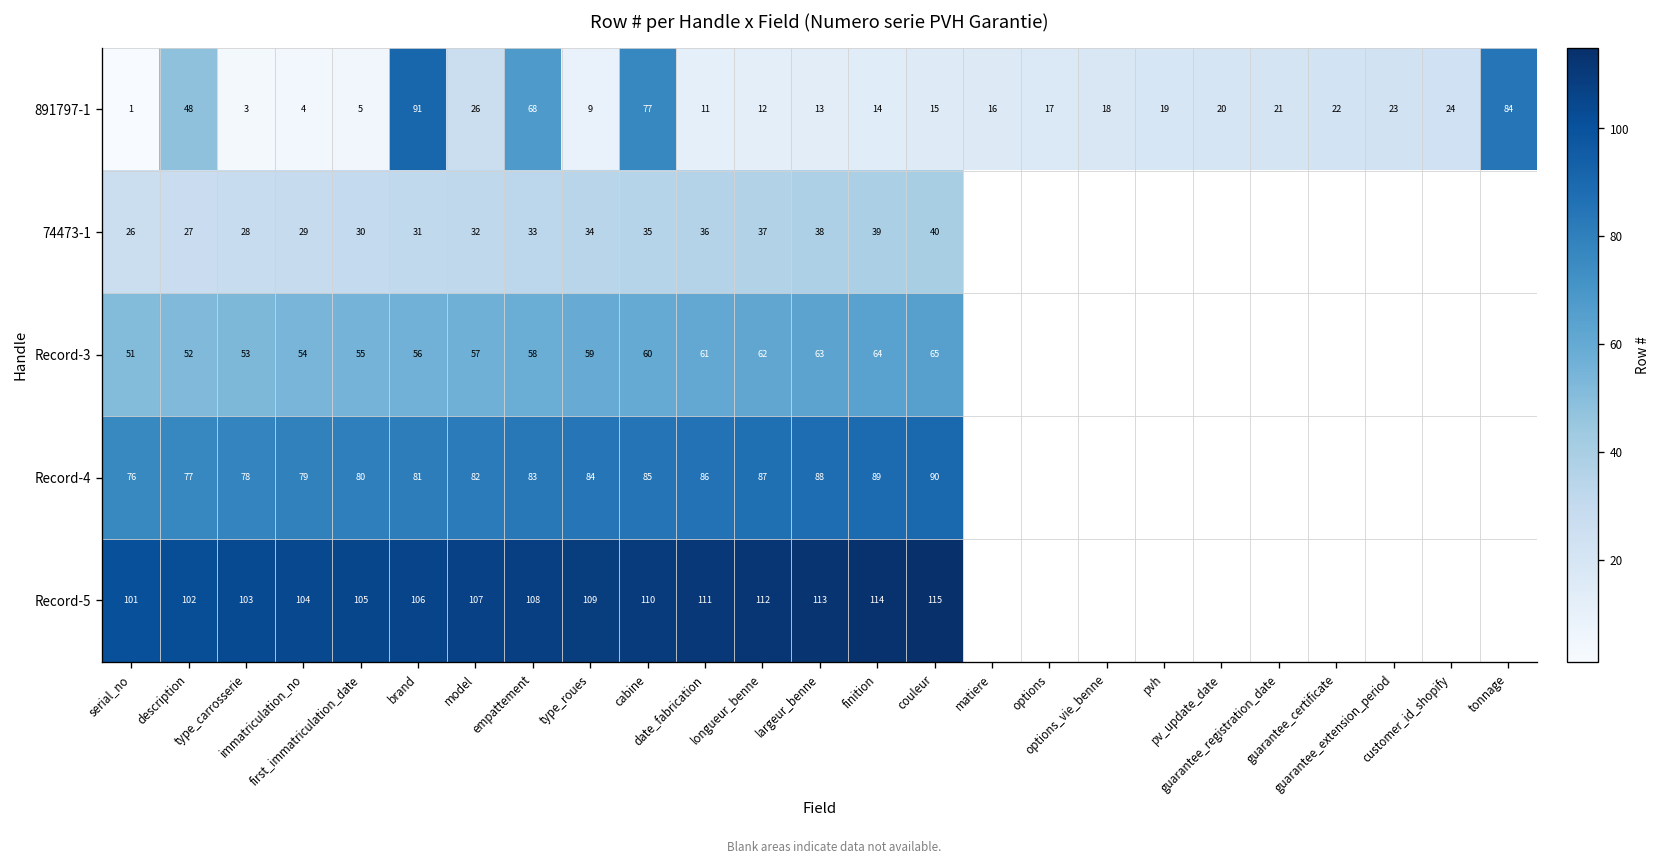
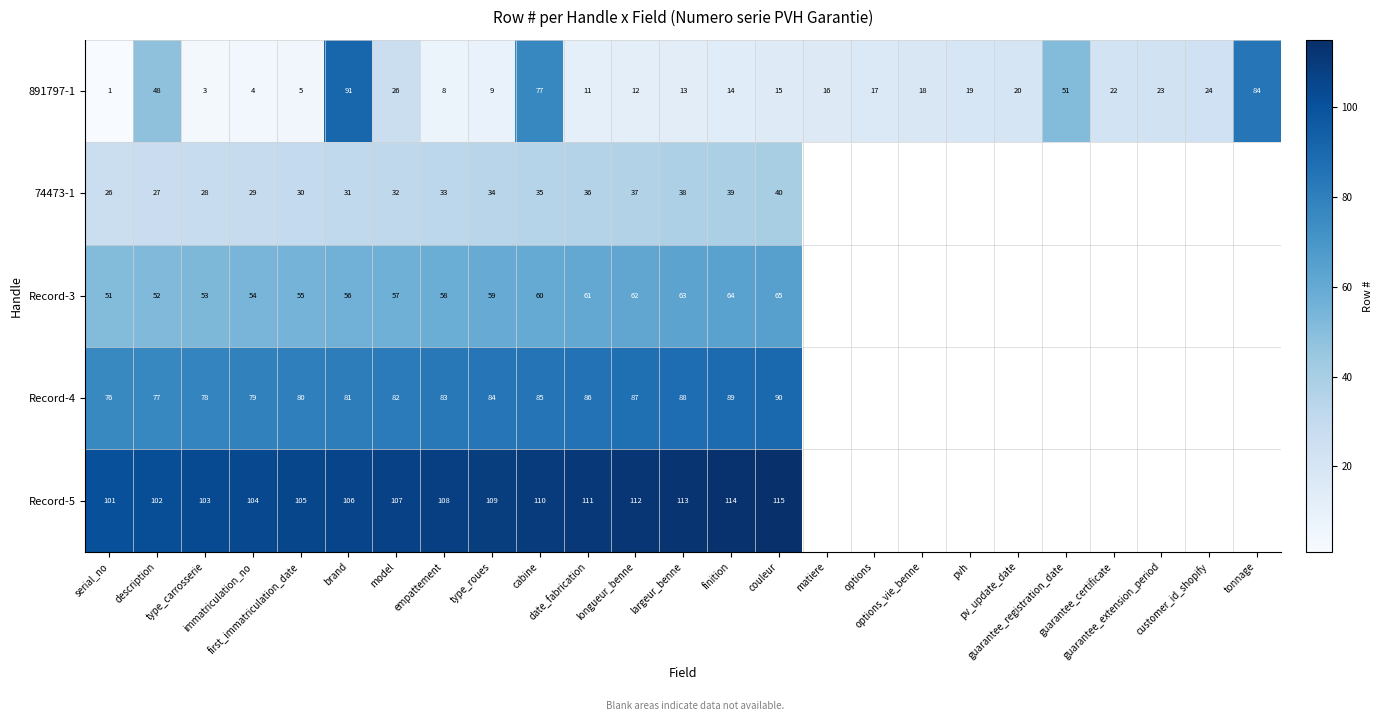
  {
    "891797-1": {
      "serial_no": 1,
      "description": 48,
      "type_carrosserie": 3,
      "immatriculation_no": 4,
      "first_immatriculation_date": 5,
      "brand": 91,
      "model": 26,
-     "empattement": 68,
+     "empattement": 8,
      "type_roues": 9,
      "cabine": 77,
      "date_fabrication": 11,
      "longueur_benne": 12,
      "largeur_benne": 13,
      "finition": 14,
      "couleur": 15,
      "matiere": 16,
      "options": 17,
      "options_vie_benne": 18,
      "pvh": 19,
      "pv_update_date": 20,
-     "guarantee_registration_date": 21,
+     "guarantee_registration_date": 51,
      "guarantee_certificate": 22,
      "guarantee_extension_period": 23,
      "customer_id_shopify": 24,
      "tonnage": 84
    },
    "74473-1": {
      "serial_no": 26,
      "description": 27,
      "type_carrosserie": 28,
      "immatriculation_no": 29,
      "first_immatriculation_date": 30,
      "brand": 31,
      "model": 32,
      "empattement": 33,
      "type_roues": 34,
      "cabine": 35,
      "date_fabrication": 36,
      "longueur_benne": 37,
      "largeur_benne": 38,
      "finition": 39,
      "couleur": 40
    },
    "Record-3": {
      "serial_no": 51,
      "description": 52,
      "type_carrosserie": 53,
      "immatriculation_no": 54,
      "first_immatriculation_date": 55,
      "brand": 56,
      "model": 57,
      "empattement": 58,
      "type_roues": 59,
      "cabine": 60,
      "date_fabrication": 61,
      "longueur_benne": 62,
      "largeur_benne": 63,
      "finition": 64,
      "couleur": 65
    },
    "Record-4": {
      "serial_no": 76,
      "description": 77,
      "type_carrosserie": 78,
      "immatriculation_no": 79,
      "first_immatriculation_date": 80,
      "brand": 81,
      "model": 82,
      "empattement": 83,
      "type_roues": 84,
      "cabine": 85,
      "date_fabrication": 86,
      "longueur_benne": 87,
      "largeur_benne": 88,
      "finition": 89,
      "couleur": 90
    },
    "Record-5": {
      "serial_no": 101,
      "description": 102,
      "type_carrosserie": 103,
      "immatriculation_no": 104,
      "first_immatriculation_date": 105,
      "brand": 106,
      "model": 107,
      "empattement": 108,
      "type_roues": 109,
      "cabine": 110,
      "date_fabrication": 111,
      "longueur_benne": 112,
      "largeur_benne": 113,
      "finition": 114,
      "couleur": 115
    }
  }
